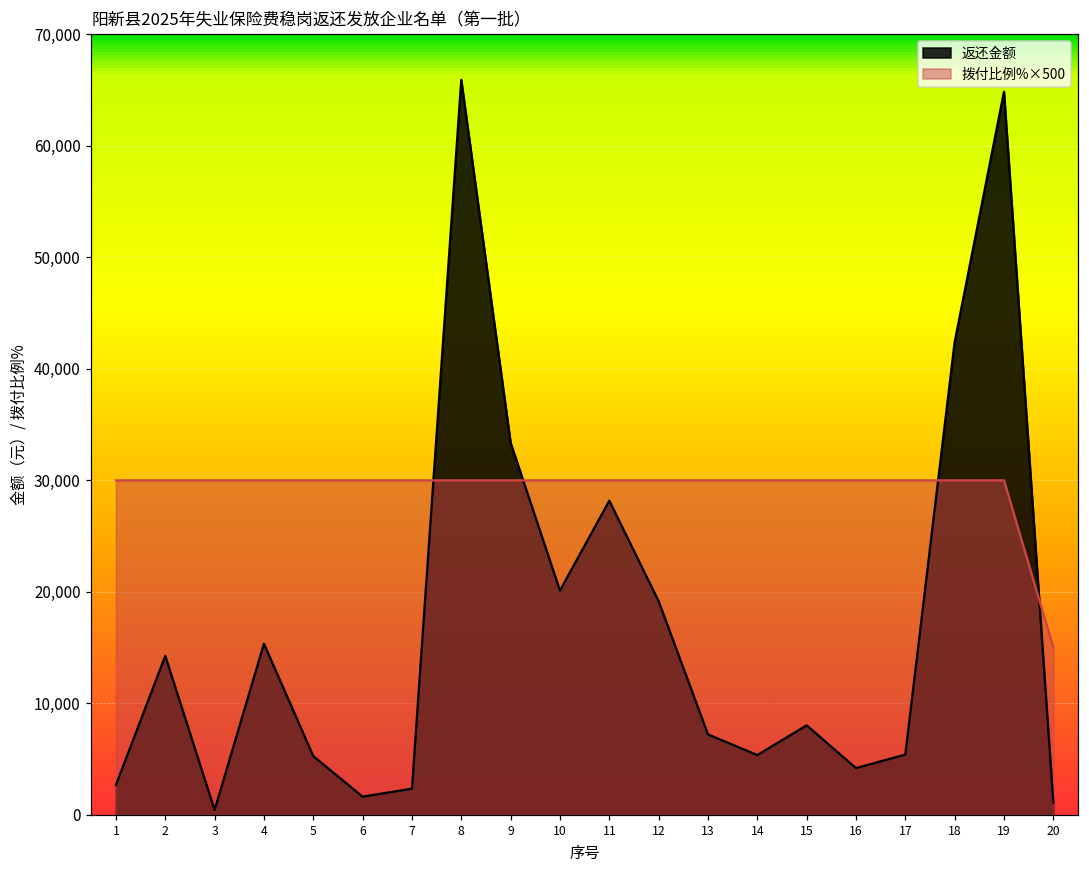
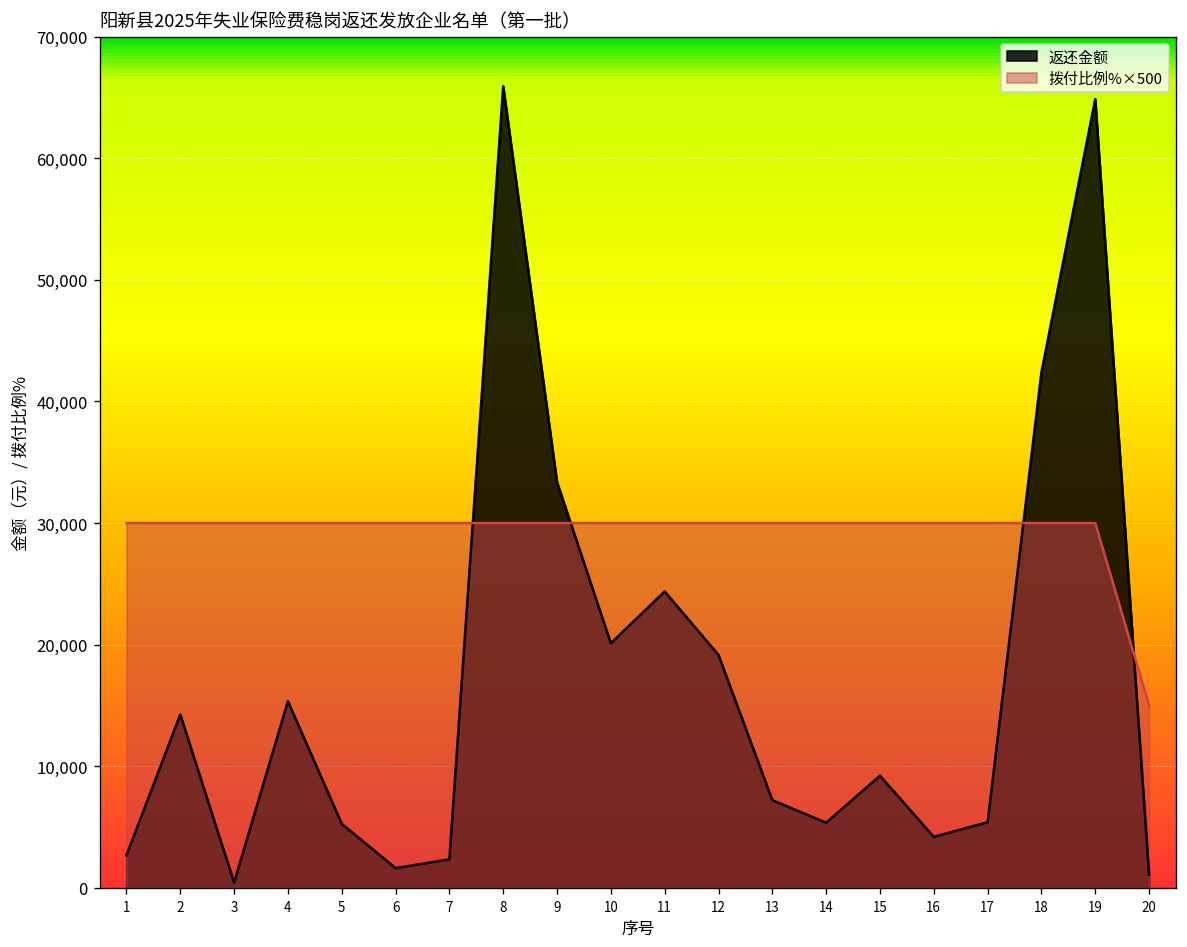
  {
    "返还金额": {
      "1": "2,700",
      "2": "14,200",
      "3": "400",
      "4": "15,300",
      "5": "5,300",
      "6": "1,600",
      "7": "2,300",
      "8": "65,900",
      "9": "33,400",
      "10": "20,100",
-     "11": "28,200",
+     "11": "24,400",
      "12": "19,200",
      "13": "7,200",
      "14": "5,400",
-     "15": "8,000",
+     "15": "9,200",
      "16": "4,200",
      "17": "5,400",
      "18": "42,400",
      "19": "64,900",
      "20": "1,100"
    },
    "拨付比例%×500": {
      "1": "30,000",
      "2": "30,000",
      "3": "30,000",
      "4": "30,000",
      "5": "30,000",
      "6": "30,000",
      "7": "30,000",
      "8": "30,000",
      "9": "30,000",
      "10": "30,000",
      "11": "30,000",
      "12": "30,000",
      "13": "30,000",
      "14": "30,000",
      "15": "30,000",
      "16": "30,000",
      "17": "30,000",
      "18": "30,000",
      "19": "30,000",
      "20": "15,000"
    }
  }
